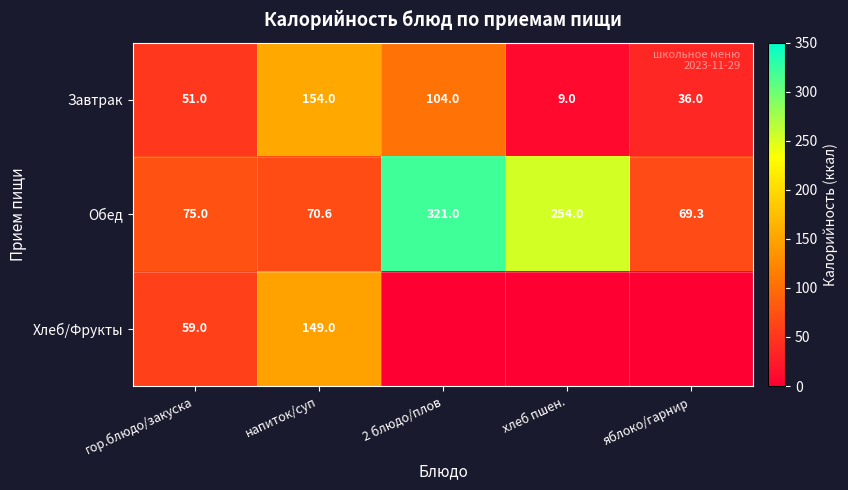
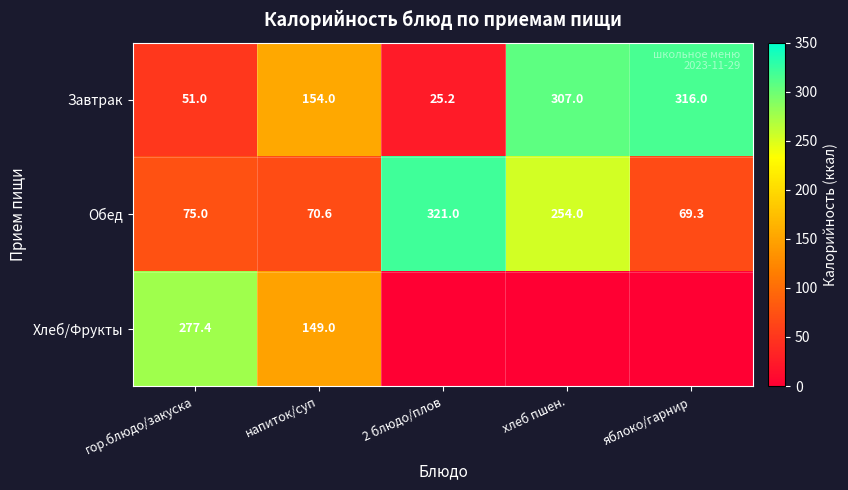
  {
    "Завтрак": {
      "гор.блюдо/закуска": 51.0,
      "напиток/суп": 154.0,
-     "2 блюдо/плов": 104.0,
-     "хлеб пшен.": 9.0,
-     "яблоко/гарнир": 36.0
+     "2 блюдо/плов": 25.2,
+     "хлеб пшен.": 307.0,
+     "яблоко/гарнир": 316.0
    },
    "Обед": {
      "гор.блюдо/закуска": 75.0,
      "напиток/суп": 70.6,
      "2 блюдо/плов": 321.0,
      "хлеб пшен.": 254.0,
      "яблоко/гарнир": 69.3
    },
    "Хлеб/Фрукты": {
-     "гор.блюдо/закуска": 59.0,
+     "гор.блюдо/закуска": 277.4,
      "напиток/суп": 149.0
    }
  }
